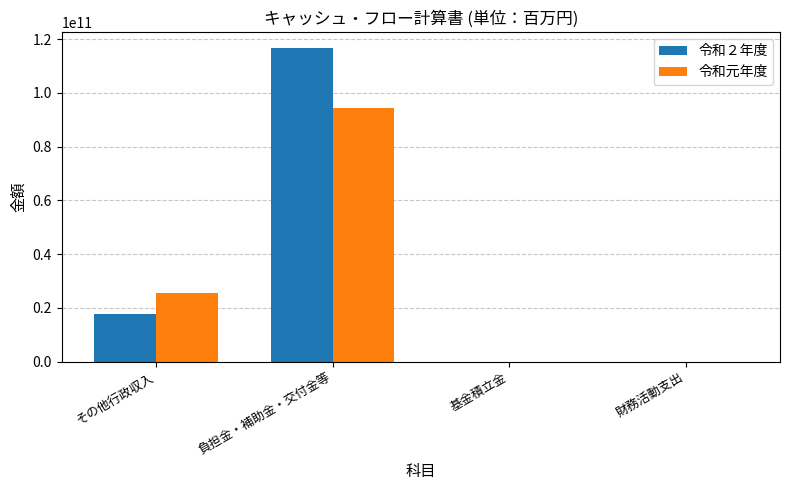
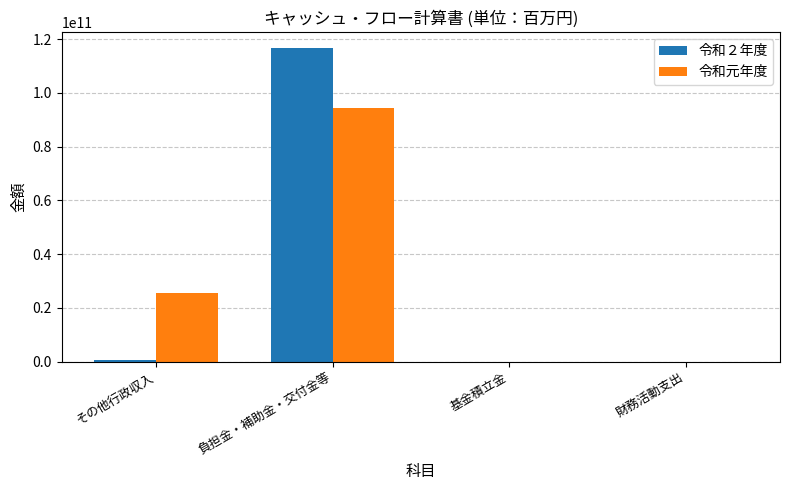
  {
    "令和２年度": {
-     "その他行政収入": 18000000000,
+     "その他行政収入": 1000000000,
      "負担金・補助金・交付金等": 117000000000,
      "財務活動支出": 0
    },
    "令和元年度": {
      "その他行政収入": 26000000000,
      "負担金・補助金・交付金等": 94000000000,
      "財務活動支出": 0
    }
  }
